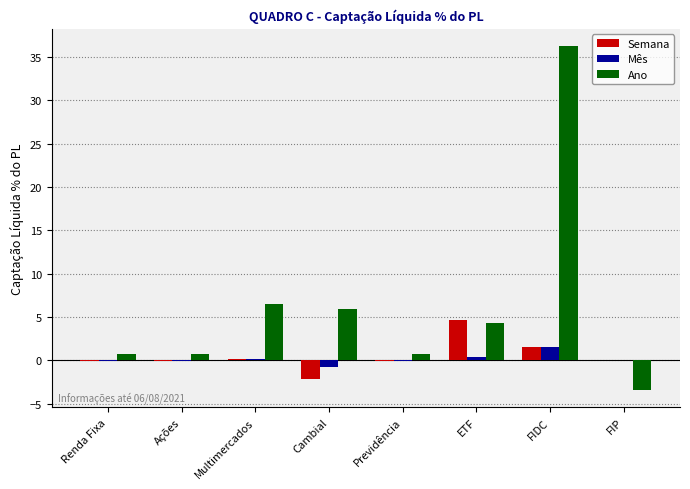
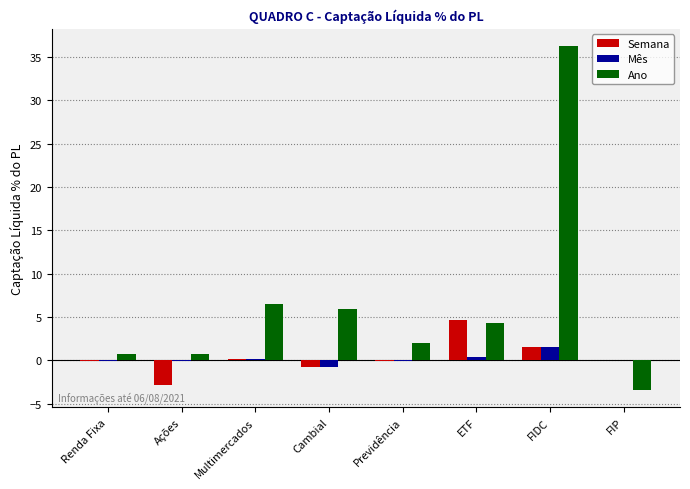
  {
    "Semana": {
-     "Ações": 0,
-     "Cambial": -2,
+     "Ações": -3,
+     "Cambial": -1,
      "ETF": 5,
      "FIDC": 2
    },
    "Mês": {
      "Cambial": -1,
      "ETF": 0,
      "FIDC": 2
    },
    "Ano": {
      "Renda Fixa": 1,
      "Ações": 1,
      "Multimercados": 6,
      "Cambial": 6,
-     "Previdência": 1,
+     "Previdência": 2,
      "ETF": 4,
      "FIDC": 36,
      "FIP": -3
    }
  }
